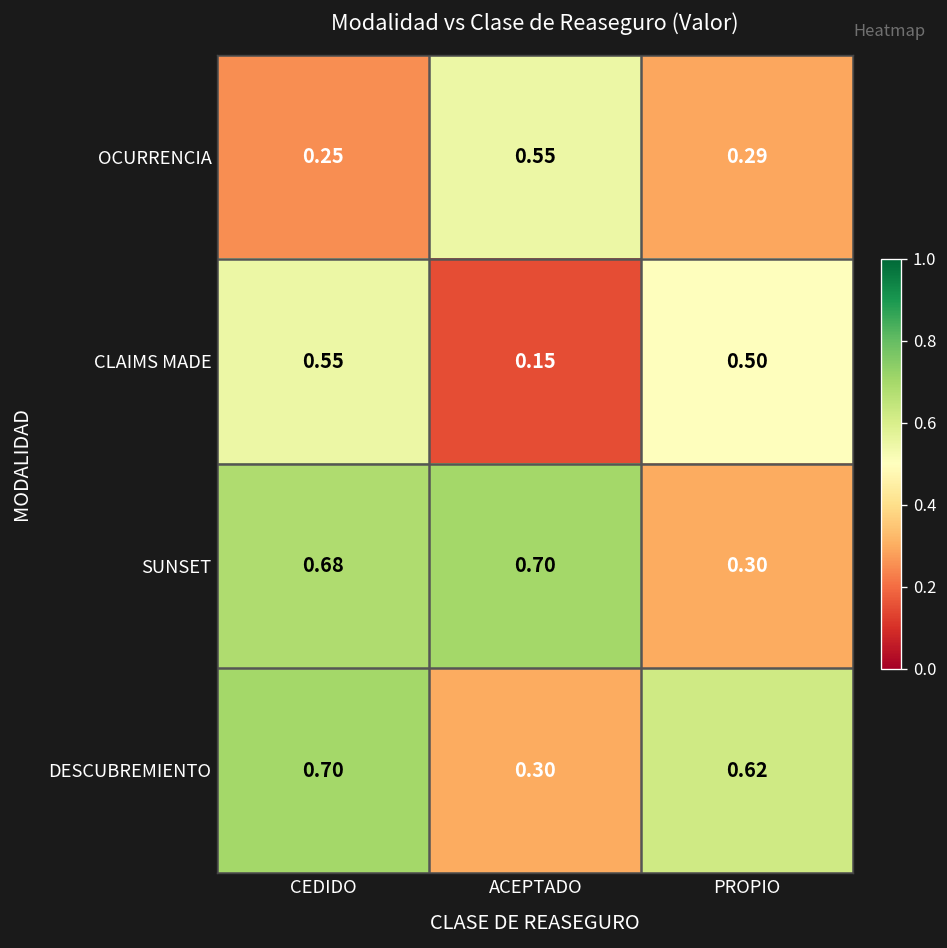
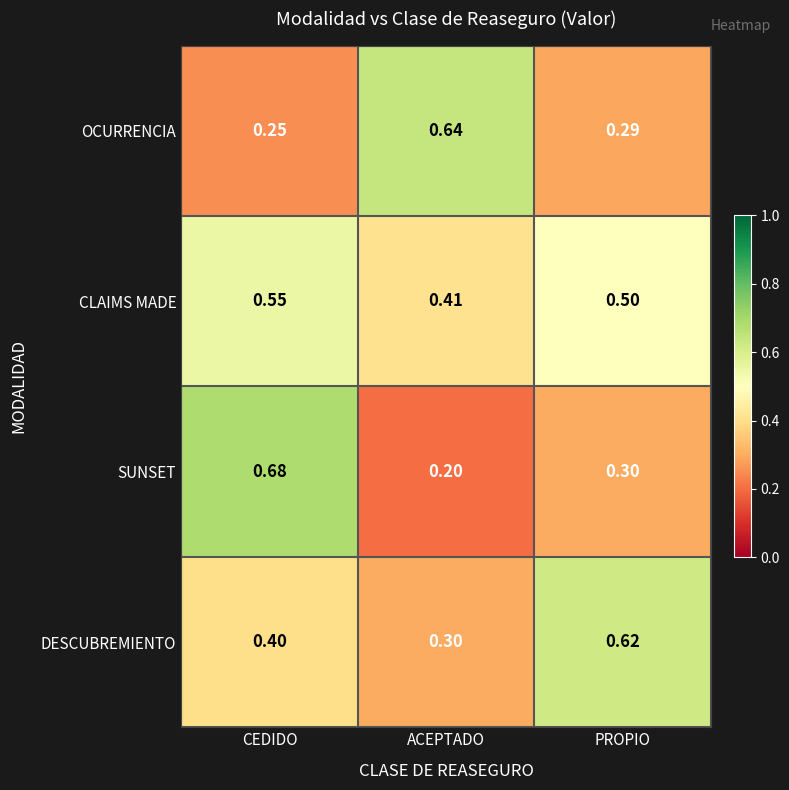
  {
    "OCURRENCIA": {
      "CEDIDO": 0.25,
-     "ACEPTADO": 0.55,
+     "ACEPTADO": 0.64,
      "PROPIO": 0.29
    },
    "CLAIMS MADE": {
      "CEDIDO": 0.55,
-     "ACEPTADO": 0.15,
+     "ACEPTADO": 0.41,
      "PROPIO": 0.50
    },
    "SUNSET": {
      "CEDIDO": 0.68,
-     "ACEPTADO": 0.70,
+     "ACEPTADO": 0.20,
      "PROPIO": 0.30
    },
    "DESCUBREMIENTO": {
-     "CEDIDO": 0.70,
+     "CEDIDO": 0.40,
      "ACEPTADO": 0.30,
      "PROPIO": 0.62
    }
  }
